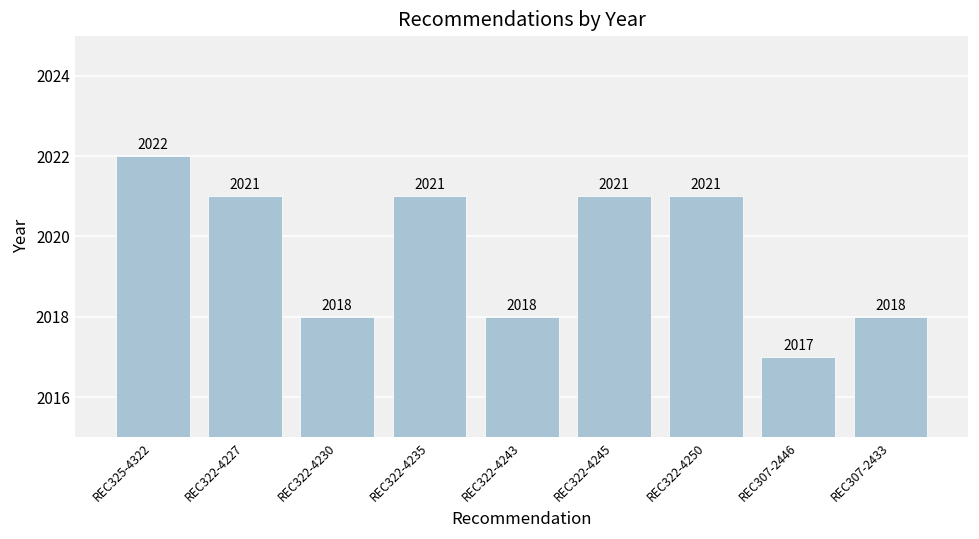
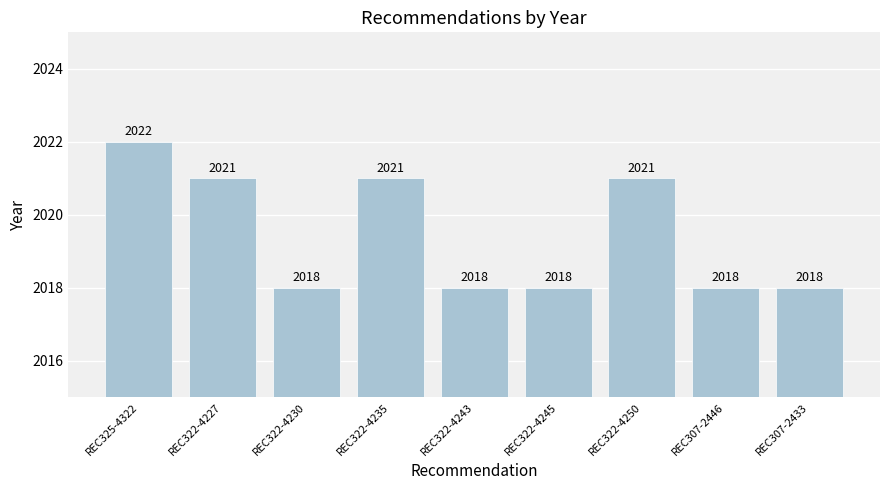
  {
    "REC325-4322": 2022,
    "REC322-4227": 2021,
    "REC322-4230": 2018,
    "REC322-4235": 2021,
    "REC322-4243": 2018,
-   "REC322-4245": 2021,
+   "REC322-4245": 2018,
    "REC322-4250": 2021,
-   "REC307-2446": 2017,
+   "REC307-2446": 2018,
    "REC307-2433": 2018
  }
